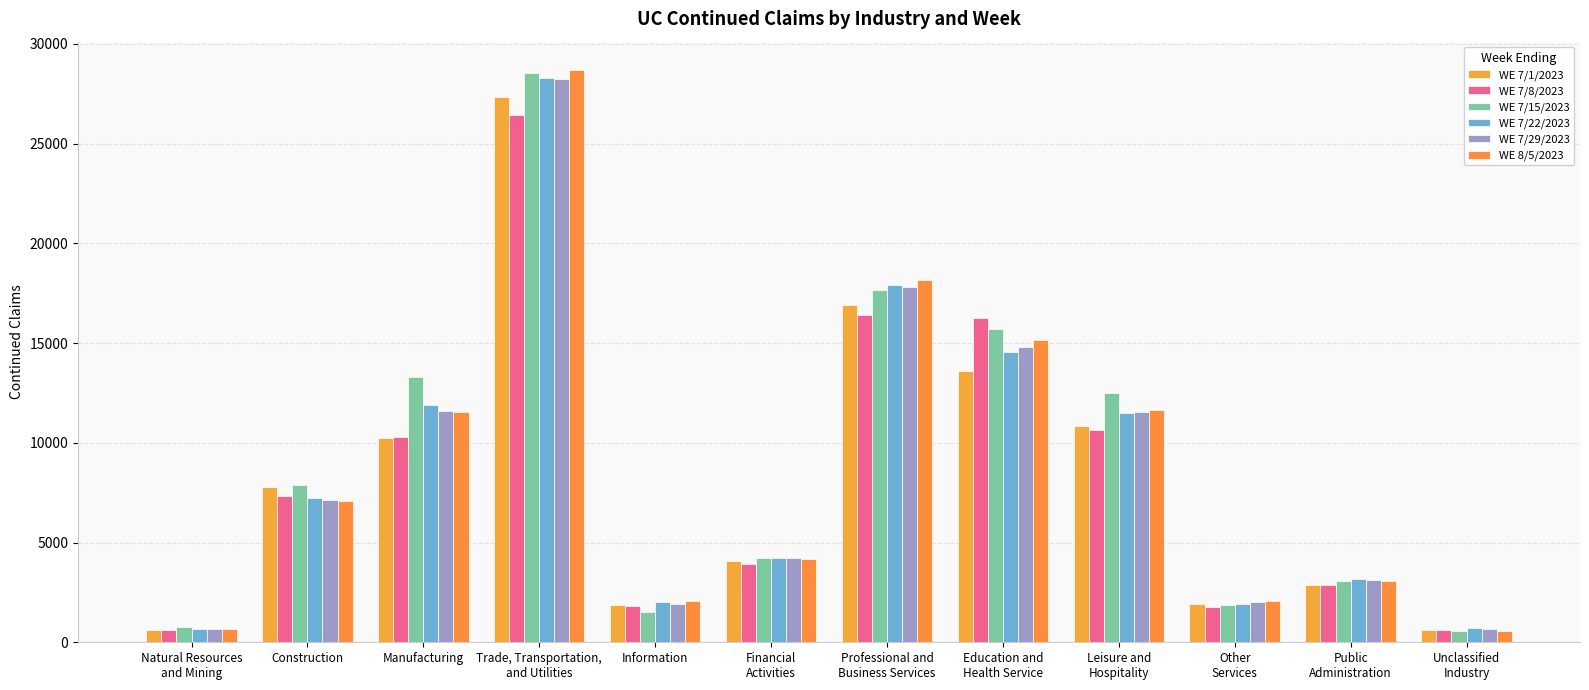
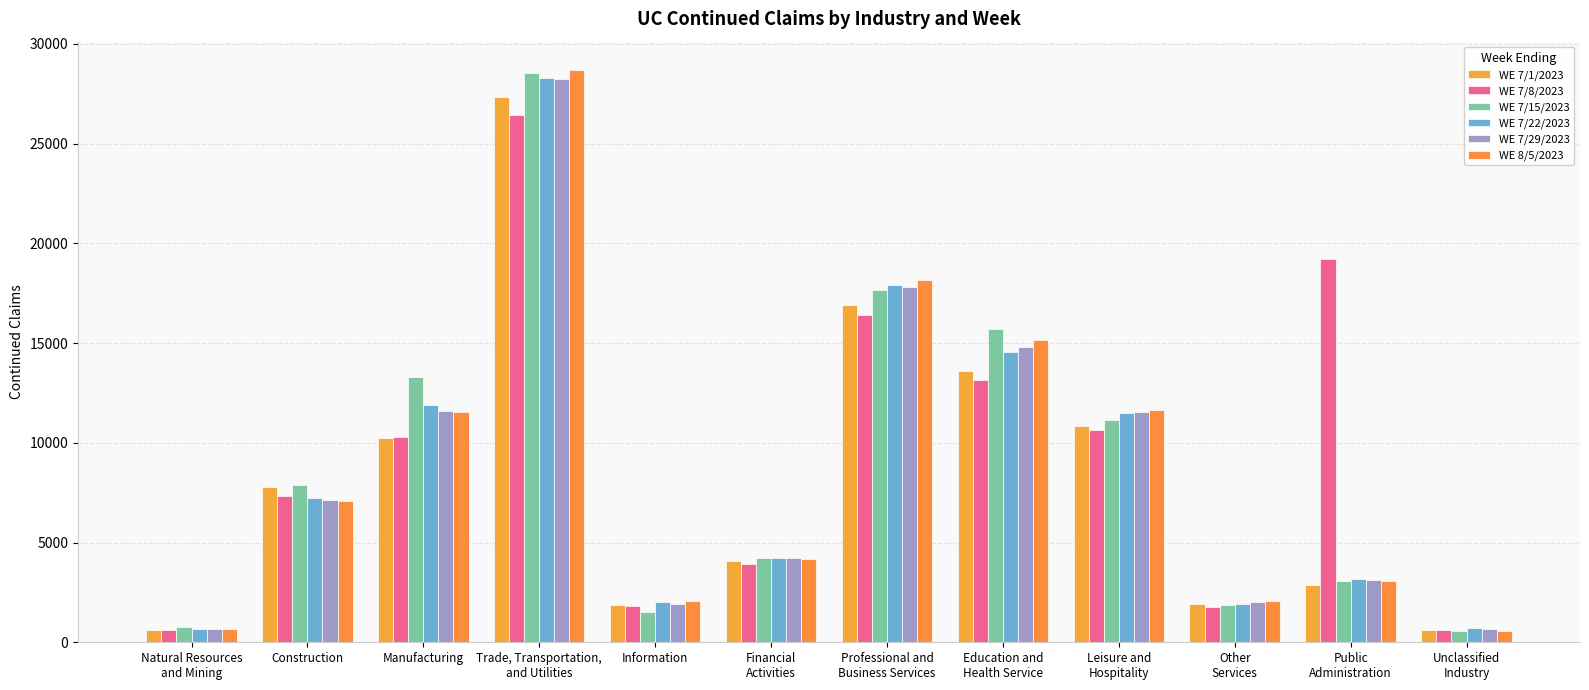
  {
    "WE 7/8/2023": {
      "Natural Resources and Mining": 600,
      "Construction": 7300,
      "Manufacturing": 10300,
      "Trade, Transportation, and Utilities": 26400,
      "Information": 1800,
      "Financial Activities": 3900,
      "Professional and Business Services": 16400,
-     "Education and Health Service": 16300,
+     "Education and Health Service": 13200,
      "Leisure and Hospitality": 10600,
      "Other Services": 1800,
-     "Public Administration": 2900,
+     "Public Administration": 19200,
      "Unclassified Industry": 600
    },
    "WE 7/15/2023": {
      "Natural Resources and Mining": 800,
      "Construction": 7900,
      "Manufacturing": 13300,
      "Trade, Transportation, and Utilities": 28500,
      "Information": 1500,
      "Financial Activities": 4200,
      "Professional and Business Services": 17600,
      "Education and Health Service": 15700,
-     "Leisure and Hospitality": 12500,
+     "Leisure and Hospitality": 11200,
      "Other Services": 1900,
      "Public Administration": 3100,
      "Unclassified Industry": 600
    }
  }
